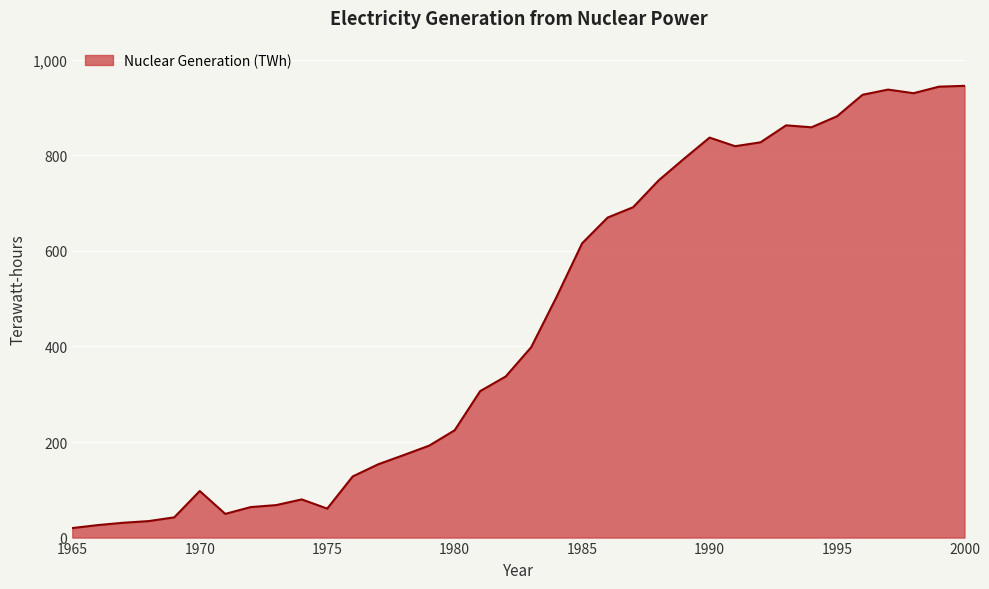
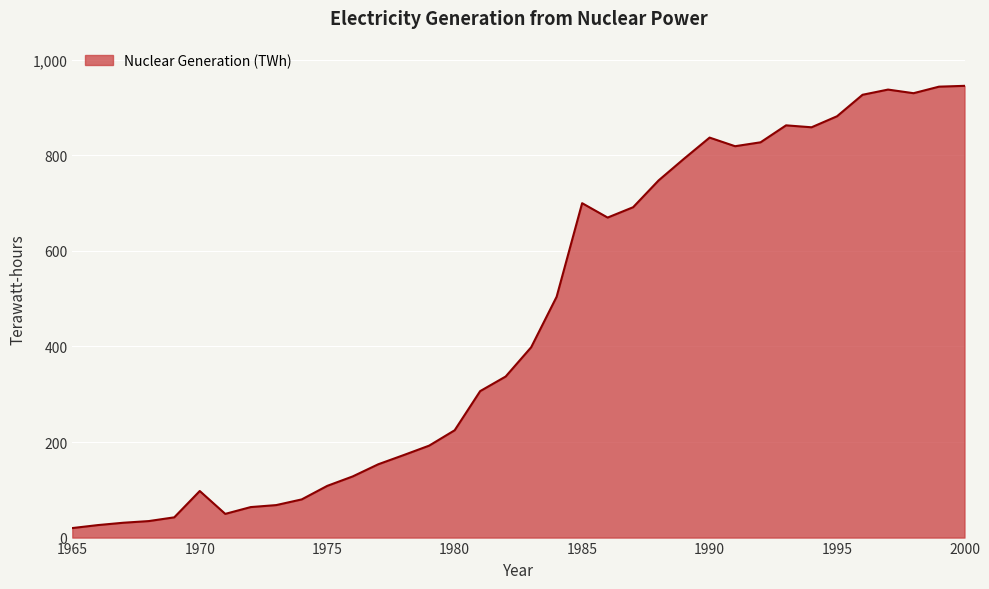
  {
    "1965": 20,
    "1970": 100,
-   "1975": 60,
+   "1975": 110,
    "1980": 220,
-   "1985": 620,
+   "1985": 700,
    "1990": 840,
    "1995": 880,
    "2000": 950
  }
